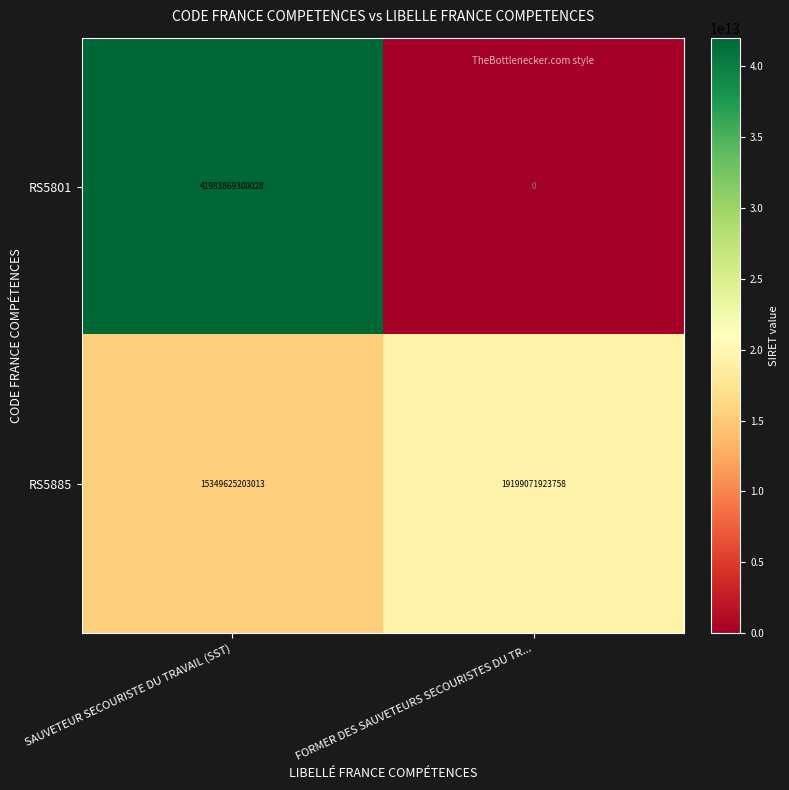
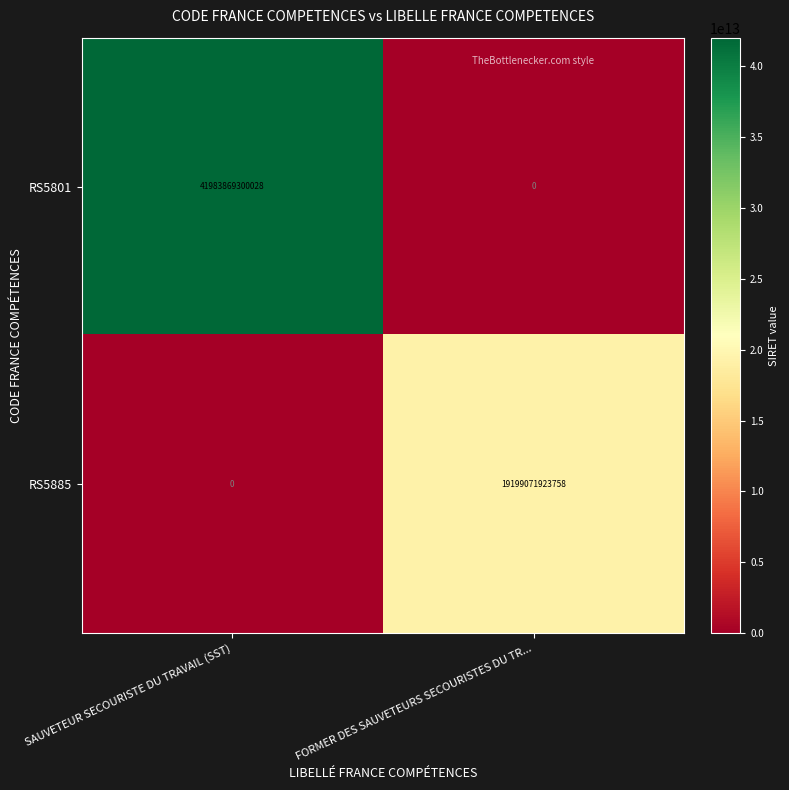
  {
    "RS5801": {
      "SAUVETEUR SECOURISTE DU TRAVAIL (SST)": 41983869300028
    },
    "RS5885": {
-     "SAUVETEUR SECOURISTE DU TRAVAIL (SST)": 15349625203013,
+     "SAUVETEUR SECOURISTE DU TRAVAIL (SST)": 0,
      "FORMER DES SAUVETEURS SECOURISTES DU TR...": 19199071923758
    }
  }
